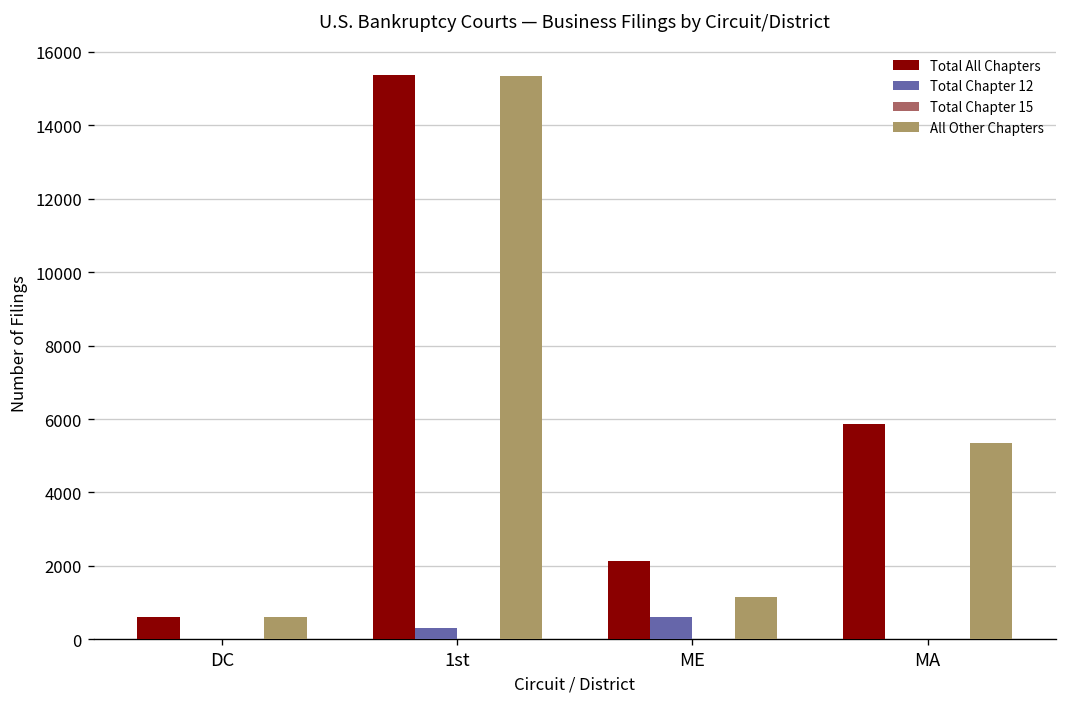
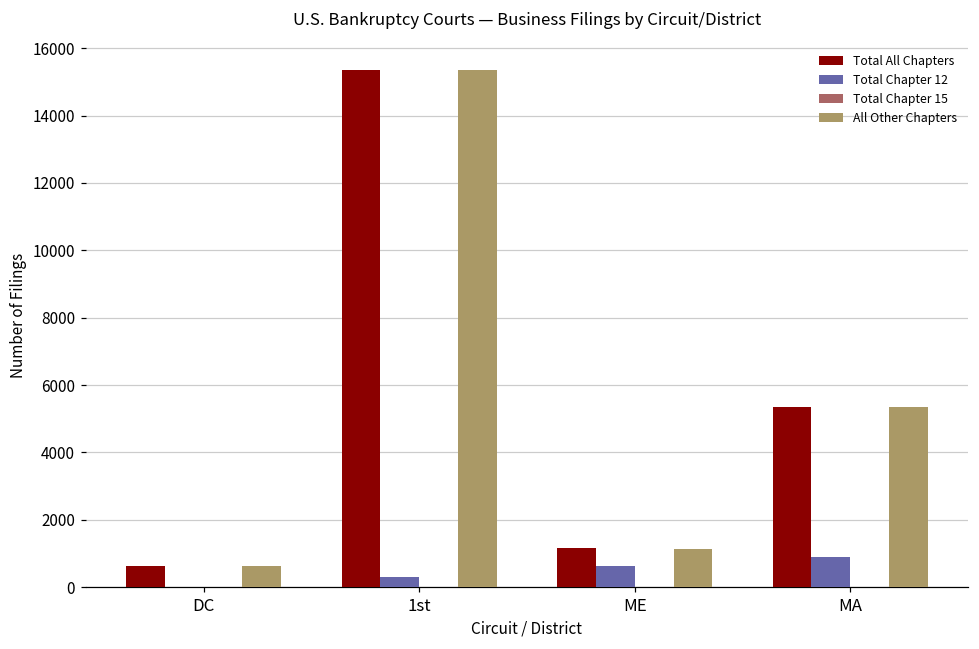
  {
    "Total All Chapters": {
      "DC": 600,
      "1st": 15400,
-     "ME": 2100,
-     "MA": 5900
+     "ME": 1100,
+     "MA": 5400
    },
    "Total Chapter 12": {
      "DC": 0,
      "1st": 300,
      "ME": 600,
-     "MA": 0
+     "MA": 900
    }
  }
